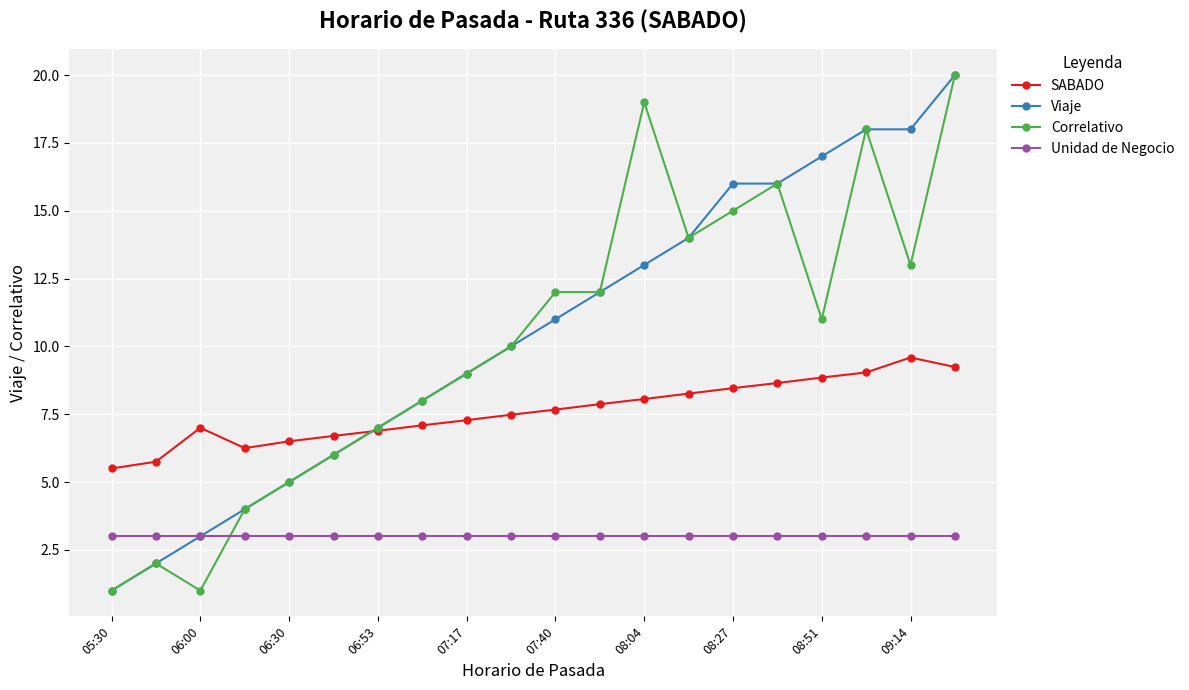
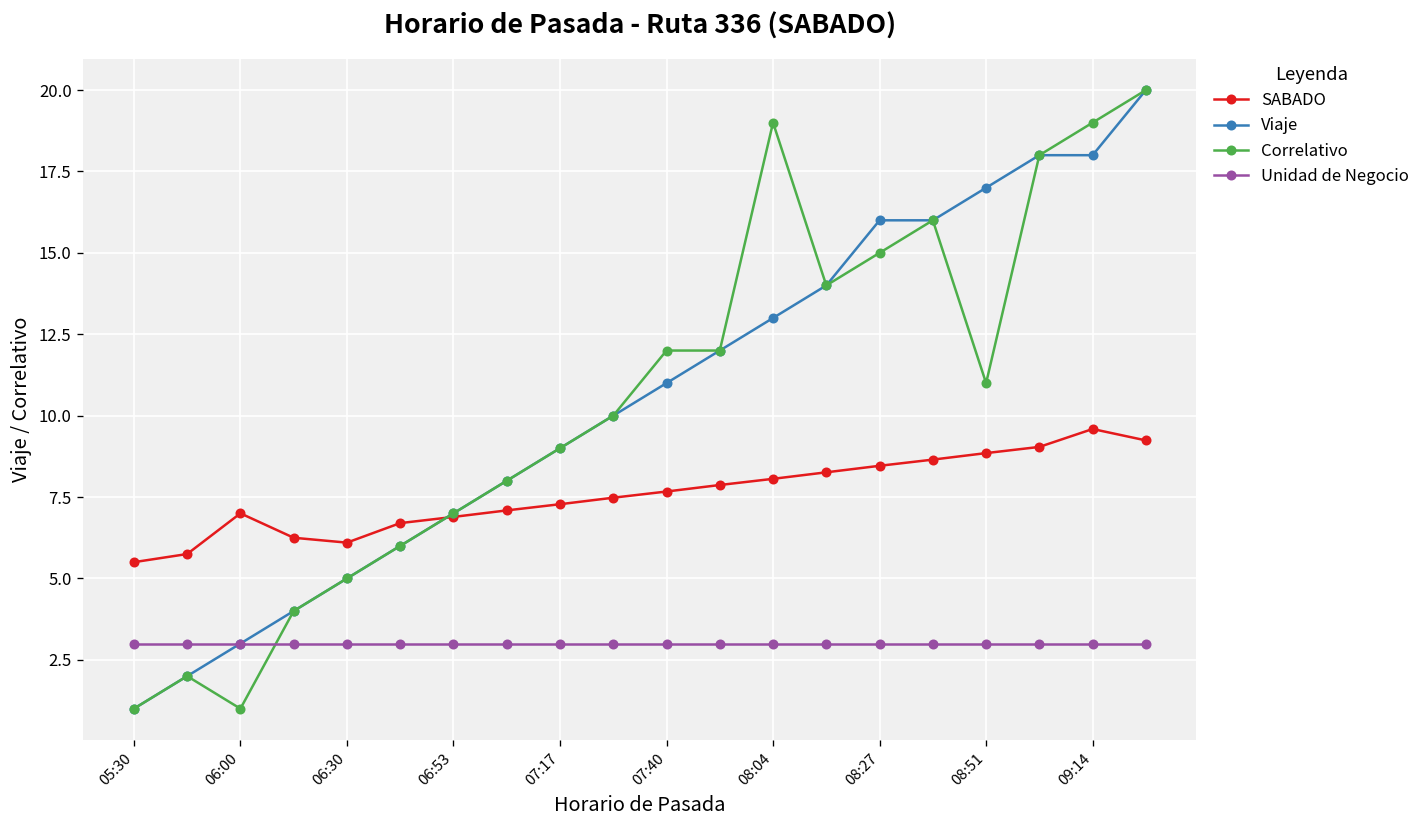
  {
    "SABADO": {
      "05:30": 5.5,
      "06:00": 7.0,
-     "06:30": 6.5,
+     "06:30": 6.1,
      "06:53": 6.9,
      "07:17": 7.3,
      "07:40": 7.7,
      "08:04": 8.1,
      "08:27": 8.5,
      "08:51": 8.9,
      "09:14": 9.6
    },
    "Viaje": {
      "07:40": 11.0,
      "08:04": 13.0,
      "08:27": 16.0,
      "08:51": 17.0,
      "09:14": 18.0
    },
    "Correlativo": {
      "06:00": 1,
      "07:40": 12,
      "08:04": 19,
      "08:27": 15,
      "08:51": 11,
-     "09:14": 13
+     "09:14": 19
    },
    "Unidad de Negocio": {
      "05:30": 3.0,
      "06:30": 3.0,
      "06:53": 3.0,
      "07:17": 3.0,
      "07:40": 3.0,
      "08:04": 3.0,
      "08:27": 3.0,
      "08:51": 3.0,
      "09:14": 3.0
    }
  }
